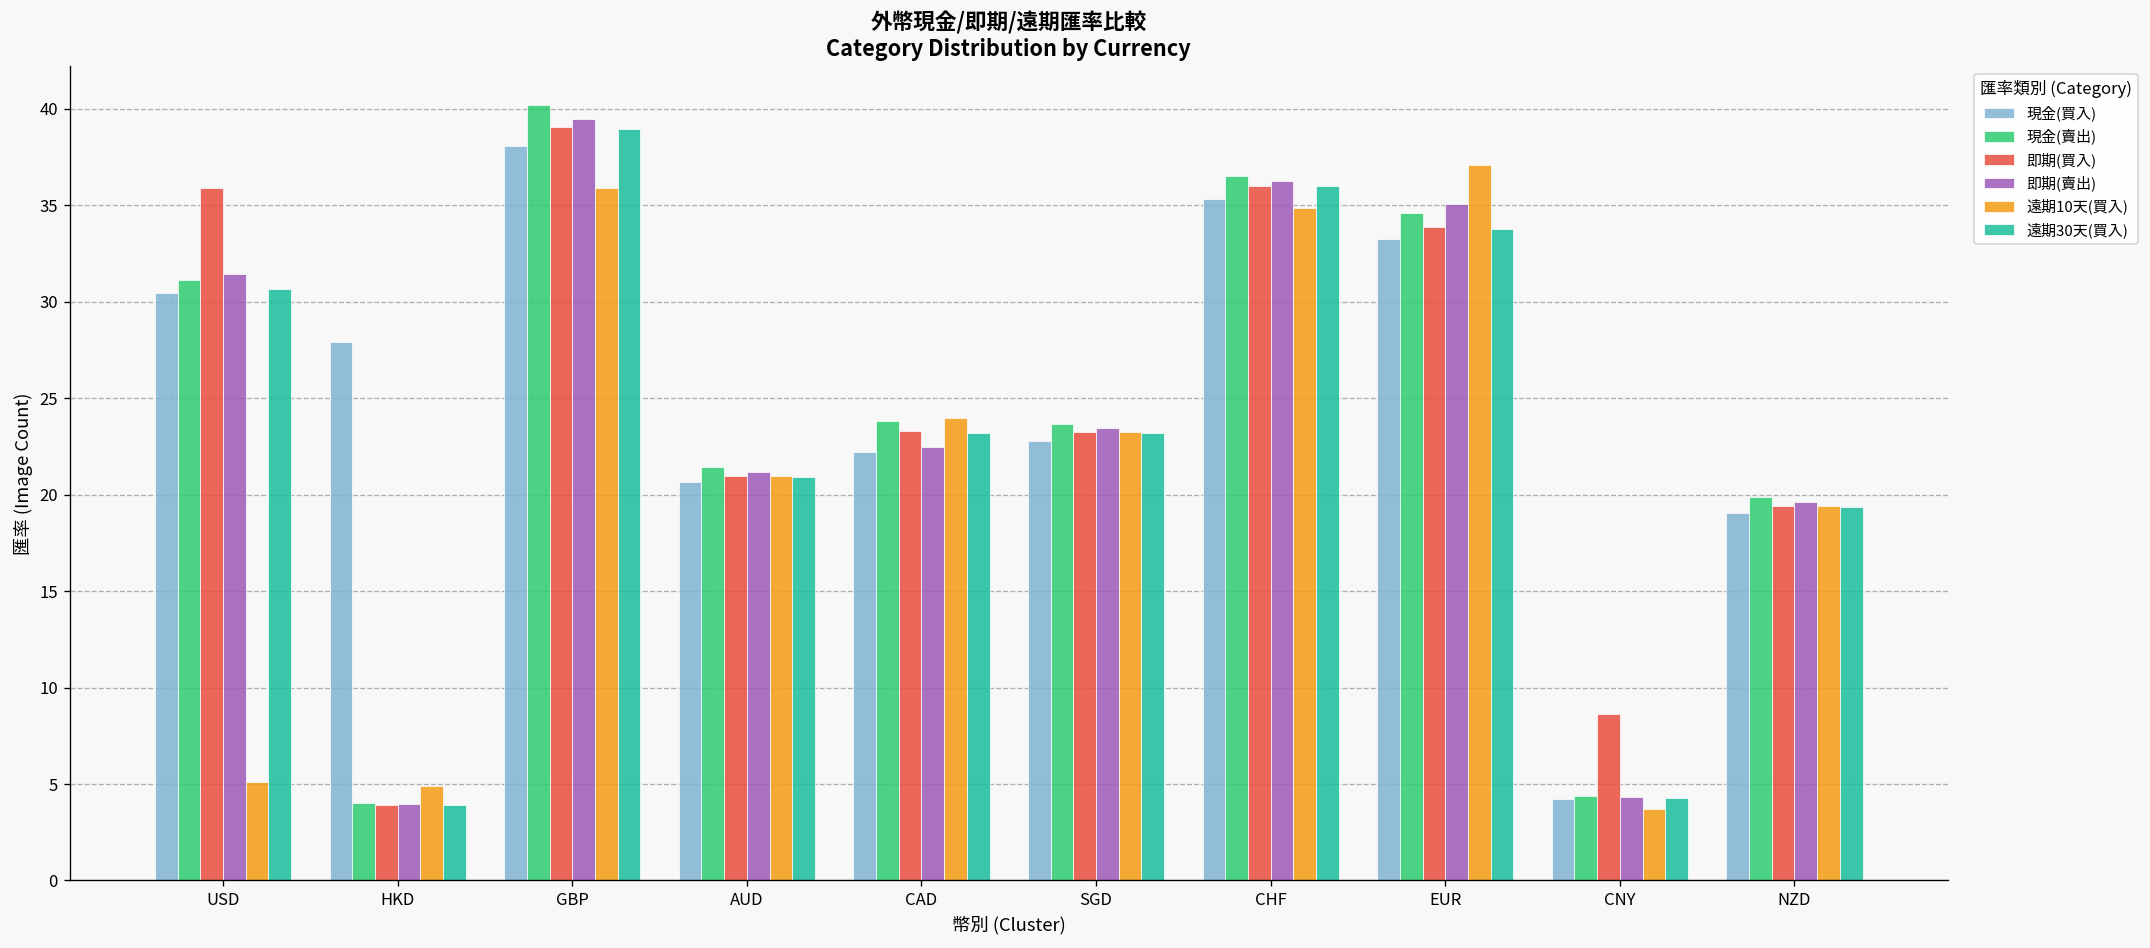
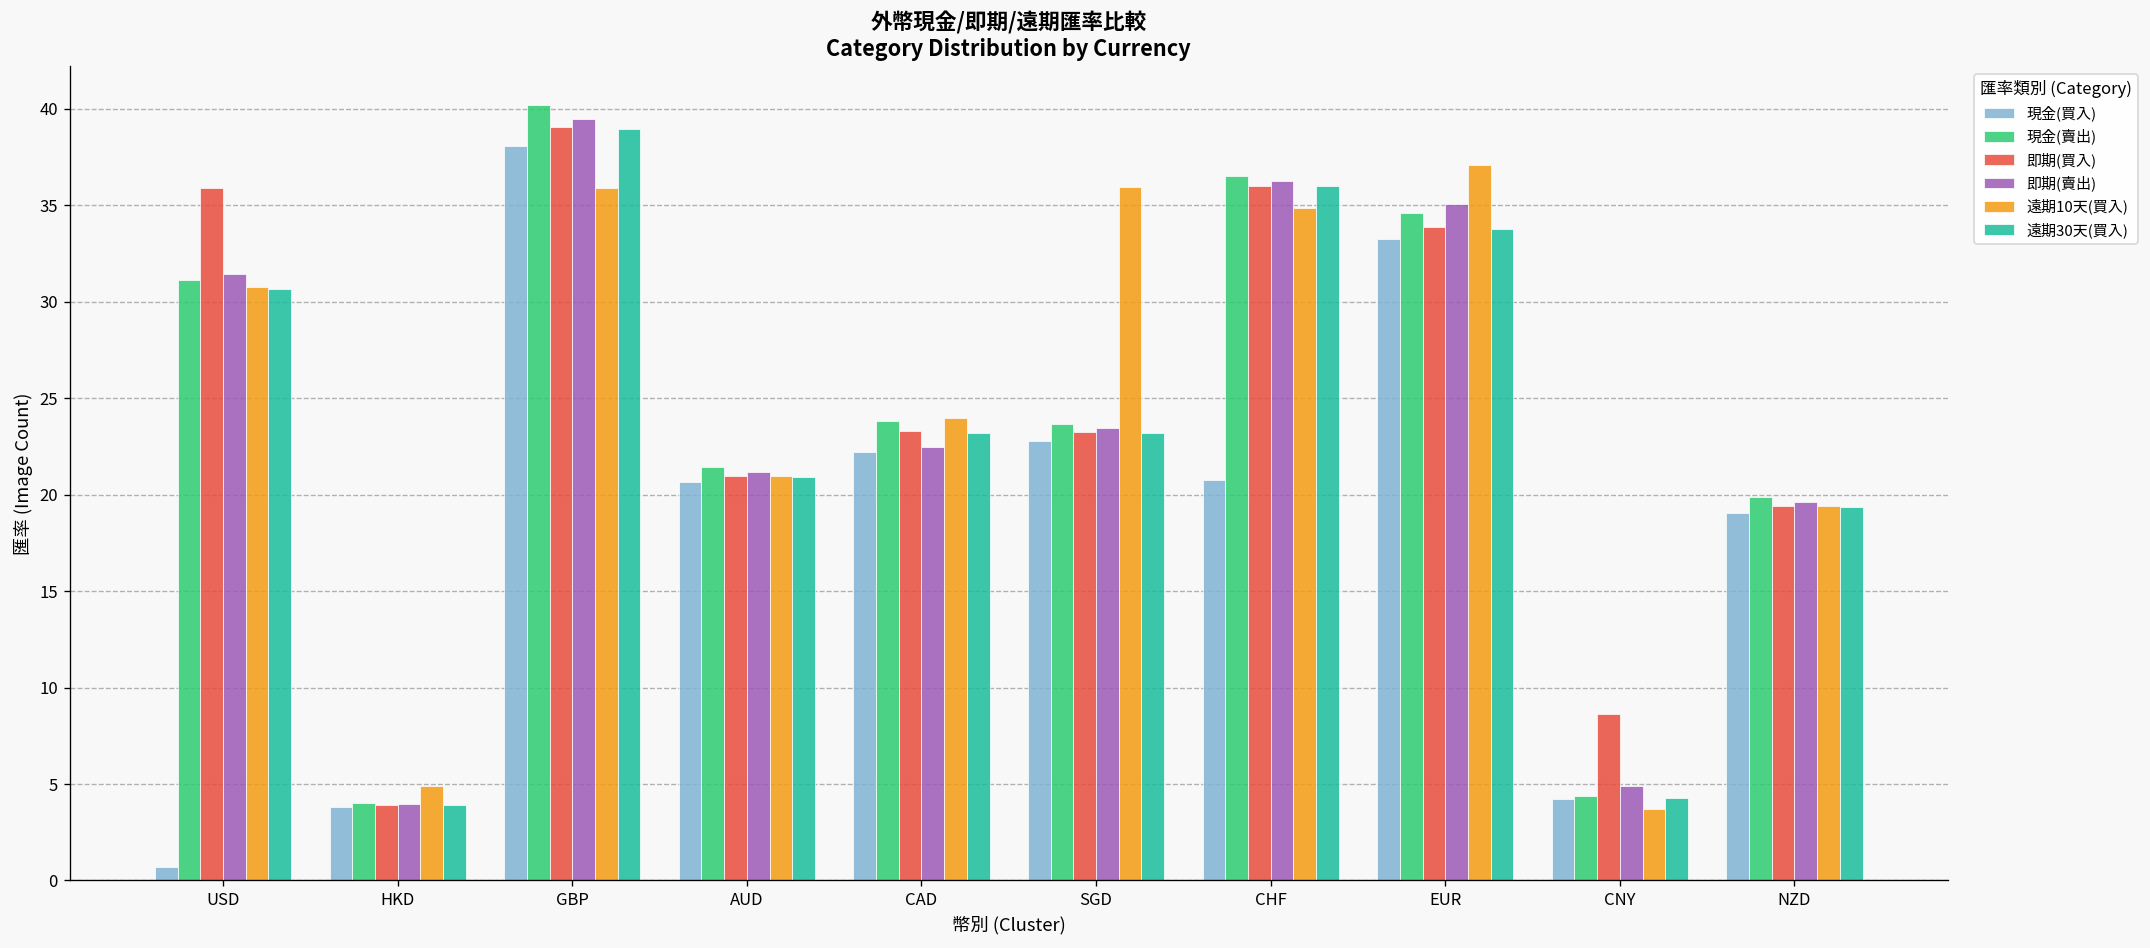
  {
    "現金(買入)": {
-     "USD": 30.5,
-     "HKD": 27.9,
+     "USD": 0.7,
+     "HKD": 3.8,
      "GBP": 38.1,
      "AUD": 20.7,
      "CAD": 22.2,
      "SGD": 22.8,
-     "CHF": 35.3,
+     "CHF": 20.8,
      "EUR": 33.3,
      "CNY": 4.2,
      "NZD": 19.1
    },
    "即期(買入)": {
      "USD": 35.9,
      "HKD": 3.9,
      "GBP": 39.1,
      "AUD": 21.0,
      "CAD": 23.3,
      "SGD": 23.3,
      "CHF": 36.0,
      "EUR": 33.9,
      "CNY": 8.6,
      "NZD": 19.4
    },
    "即期(賣出)": {
      "USD": 31.4,
      "HKD": 4.0,
      "GBP": 39.5,
      "AUD": 21.2,
      "CAD": 22.5,
      "SGD": 23.4,
      "CHF": 36.3,
      "EUR": 35.1,
-     "CNY": 4.3,
+     "CNY": 4.9,
      "NZD": 19.6
    },
    "遠期10天(買入)": {
-     "USD": 5.1,
+     "USD": 30.8,
      "HKD": 4.9,
      "GBP": 35.9,
      "AUD": 21.0,
      "CAD": 24.0,
-     "SGD": 23.2,
+     "SGD": 35.9,
      "CHF": 34.8,
      "EUR": 37.1,
      "CNY": 3.7,
      "NZD": 19.4
    }
  }
